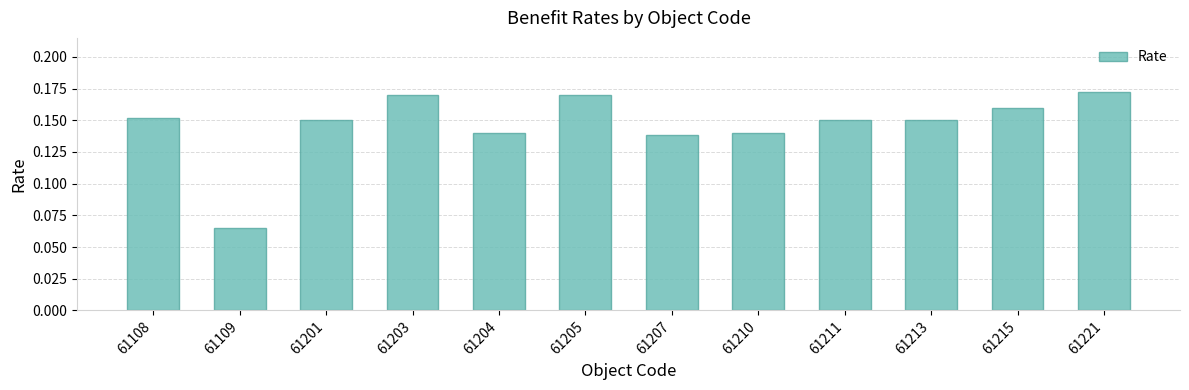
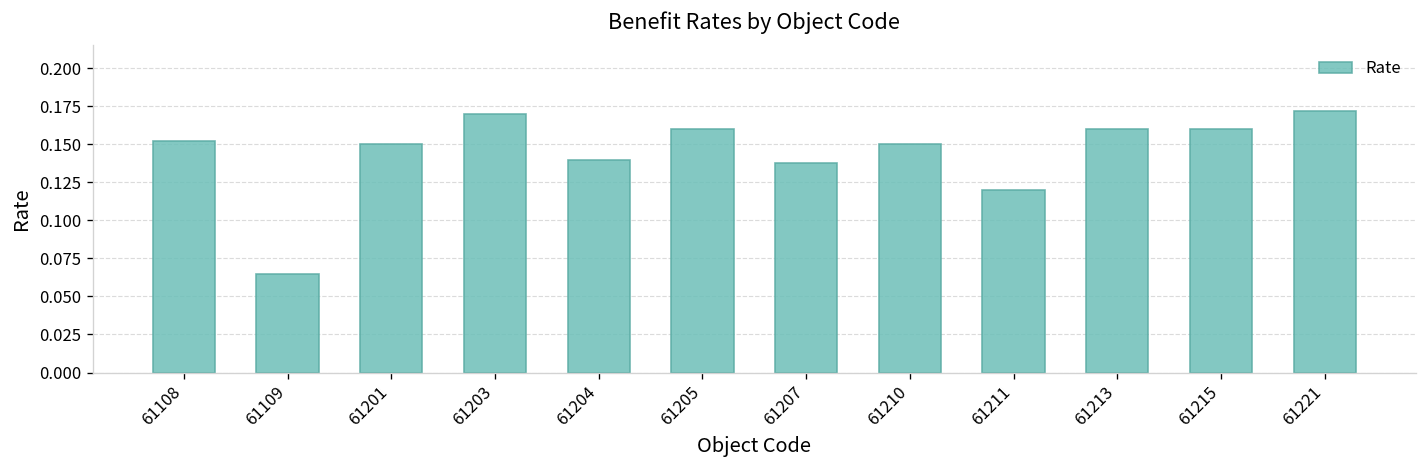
  {
    "61108": 0.152,
    "61109": 0.065,
    "61201": 0.15,
    "61203": 0.17,
    "61204": 0.14,
-   "61205": 0.17,
+   "61205": 0.16,
    "61207": 0.138,
-   "61210": 0.14,
-   "61211": 0.15,
-   "61213": 0.15,
+   "61210": 0.15,
+   "61211": 0.12,
+   "61213": 0.16,
    "61215": 0.16,
    "61221": 0.172
  }
